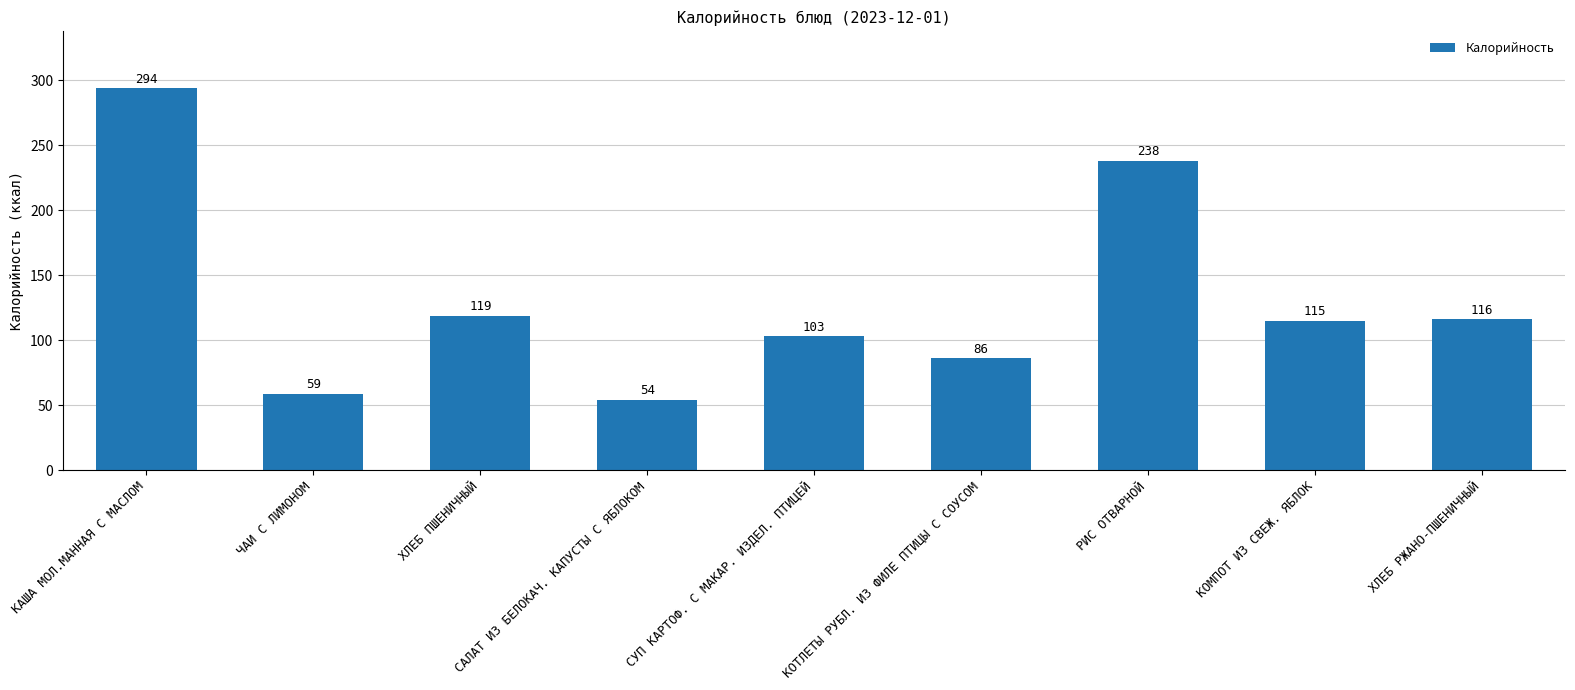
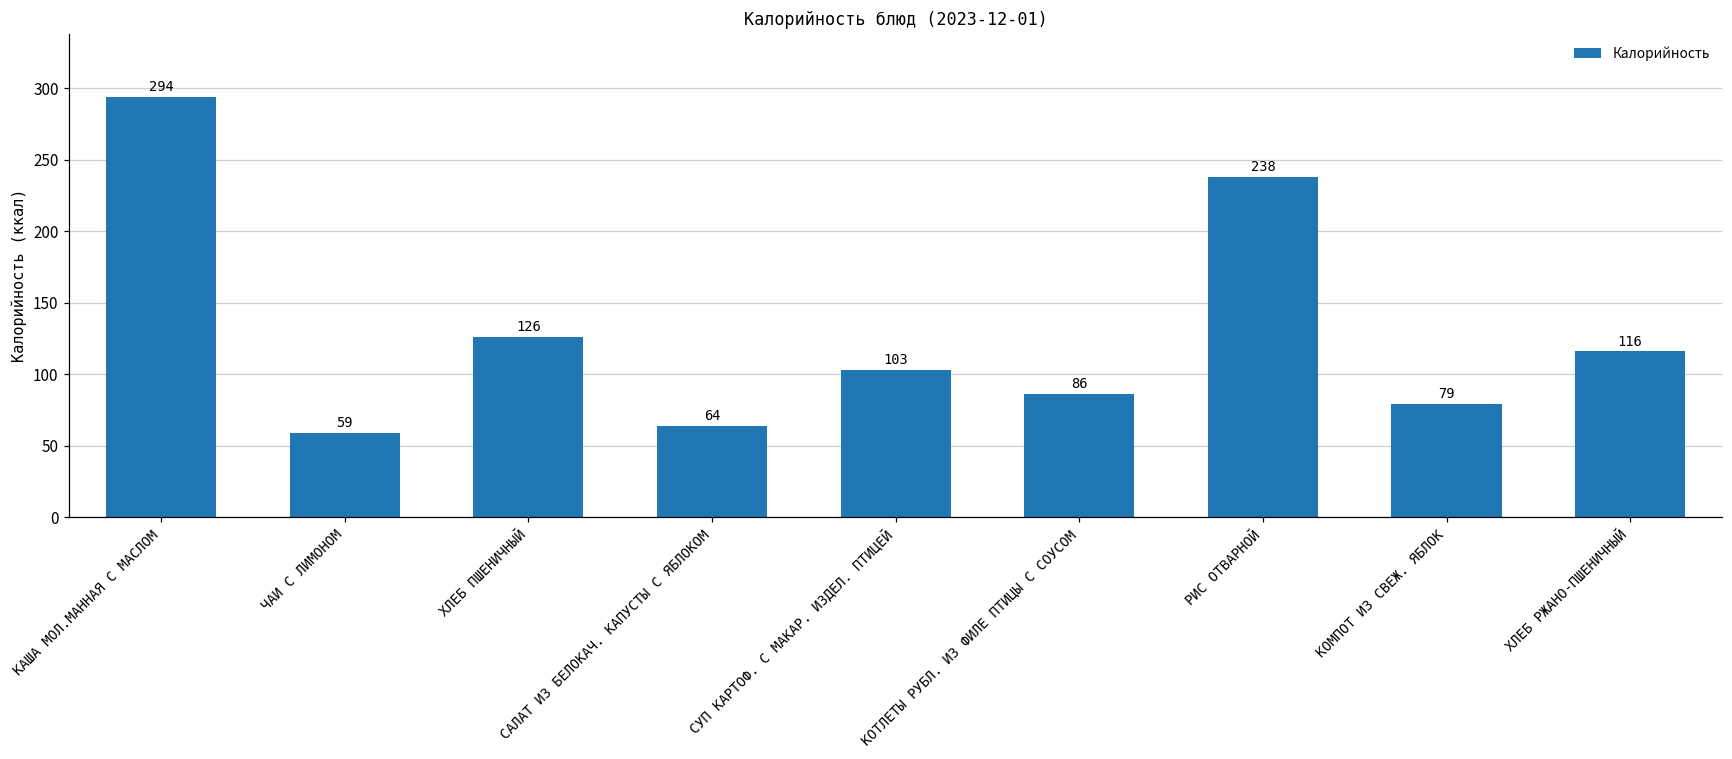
  {
    "КАША МОЛ.МАННАЯ С МАСЛОМ": 294,
    "ЧАИ С ЛИМОНОМ": 59,
-   "ХЛЕБ ПШЕНИЧНЫЙ": 119,
-   "САЛАТ ИЗ БЕЛОКАЧ. КАПУСТЫ С ЯБЛОКОМ": 54,
+   "ХЛЕБ ПШЕНИЧНЫЙ": 126,
+   "САЛАТ ИЗ БЕЛОКАЧ. КАПУСТЫ С ЯБЛОКОМ": 64,
    "СУП КАРТОФ. С МАКАР. ИЗДЕЛ. ПТИЦЕЙ": 103,
    "КОТЛЕТЫ РУБЛ. ИЗ ФИЛЕ ПТИЦЫ С СОУСОМ": 86,
    "РИС ОТВАРНОЙ": 238,
-   "КОМПОТ ИЗ СВЕЖ. ЯБЛОК": 115,
+   "КОМПОТ ИЗ СВЕЖ. ЯБЛОК": 79,
    "ХЛЕБ РЖАНО-ПШЕНИЧНЫЙ": 116
  }
